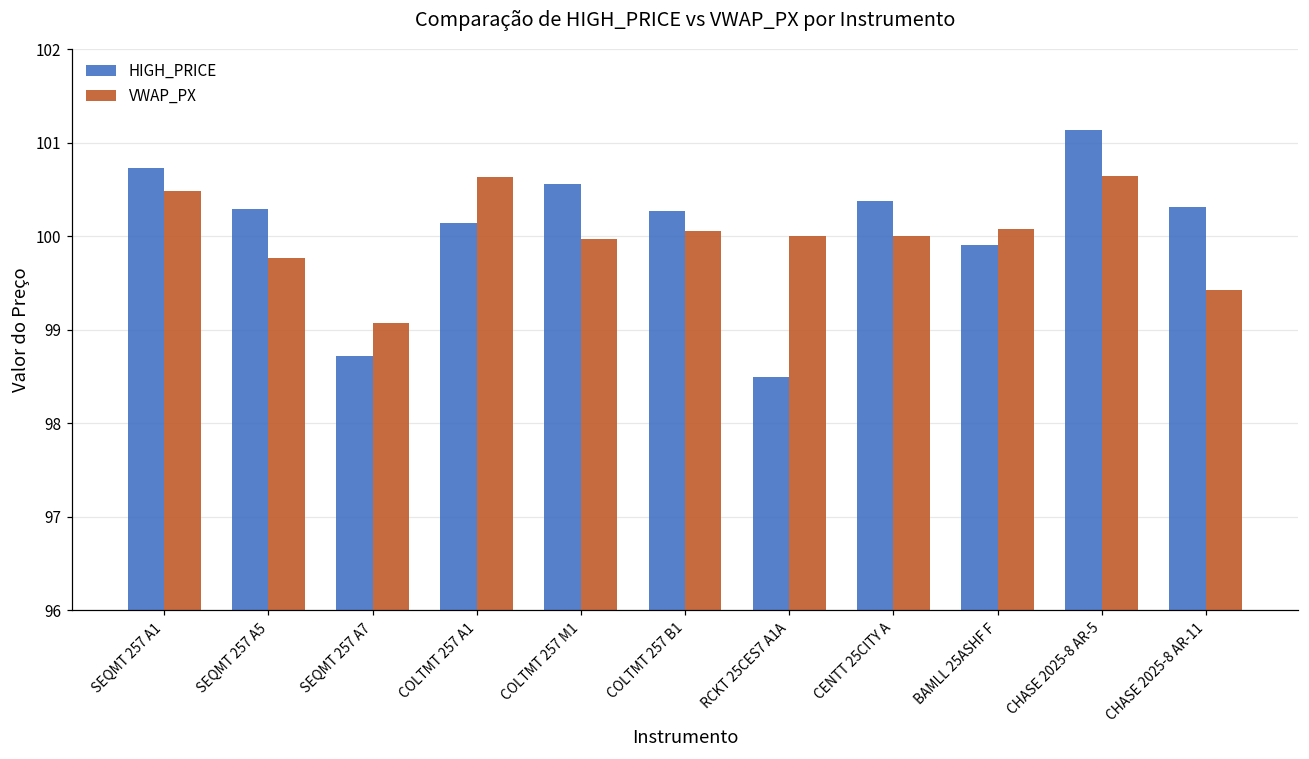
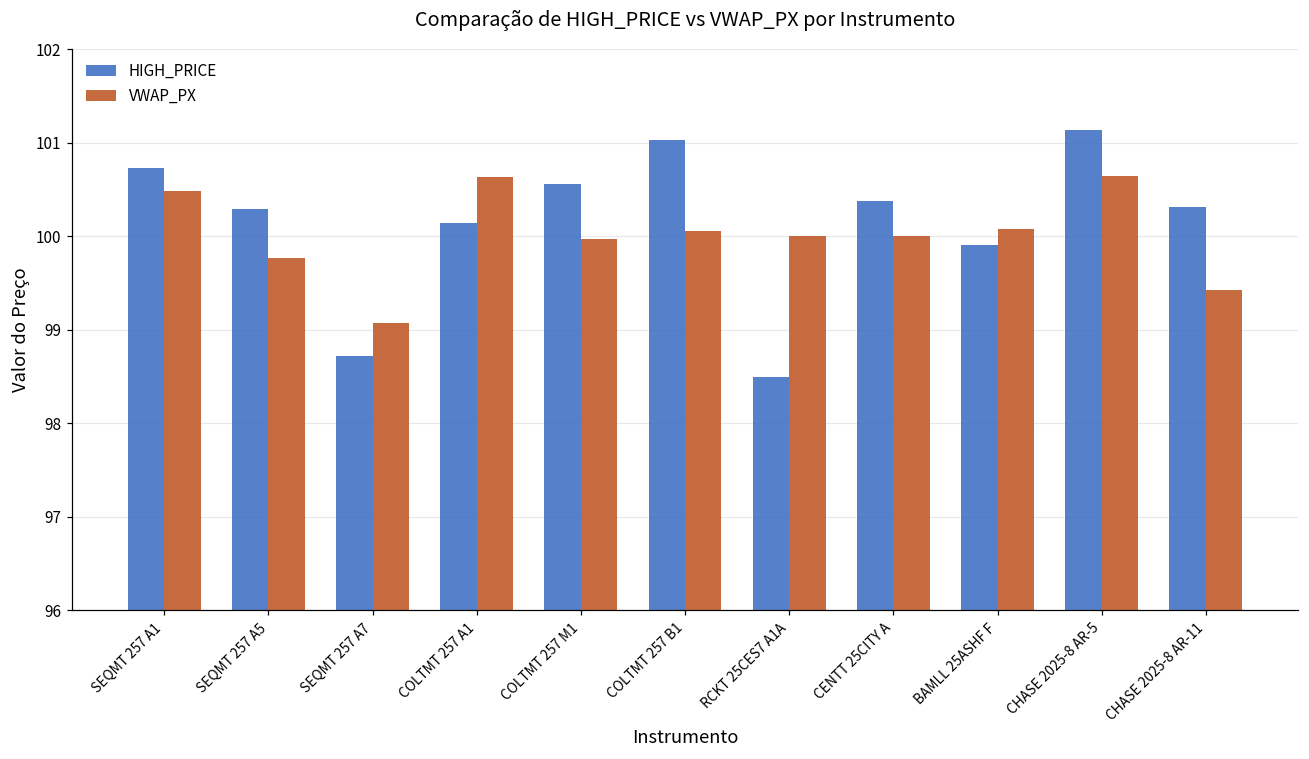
  {
    "HIGH_PRICE": {
      "SEQMT 257 A1": 100.7,
      "SEQMT 257 A5": 100.3,
      "SEQMT 257 A7": 98.7,
      "COLTMT 257 A1": 100.1,
      "COLTMT 257 M1": 100.6,
-     "COLTMT 257 B1": 100.3,
+     "COLTMT 257 B1": 101.0,
      "RCKT 25CES7 A1A": 98.5,
      "CENTT 25CITY A": 100.4,
      "BAMLL 25ASHF F": 99.9,
      "CHASE 2025-8 AR-5": 101.1,
      "CHASE 2025-8 AR-11": 100.3
    },
    "VWAP_PX": {
      "SEQMT 257 A1": 100.5,
      "SEQMT 257 A5": 99.8,
      "SEQMT 257 A7": 99.1,
      "COLTMT 257 A1": 100.6,
      "COLTMT 257 M1": 100.0,
      "COLTMT 257 B1": 100.1,
      "RCKT 25CES7 A1A": 100.0,
      "CENTT 25CITY A": 100.0,
      "BAMLL 25ASHF F": 100.1,
      "CHASE 2025-8 AR-5": 100.6,
      "CHASE 2025-8 AR-11": 99.4
    }
  }
